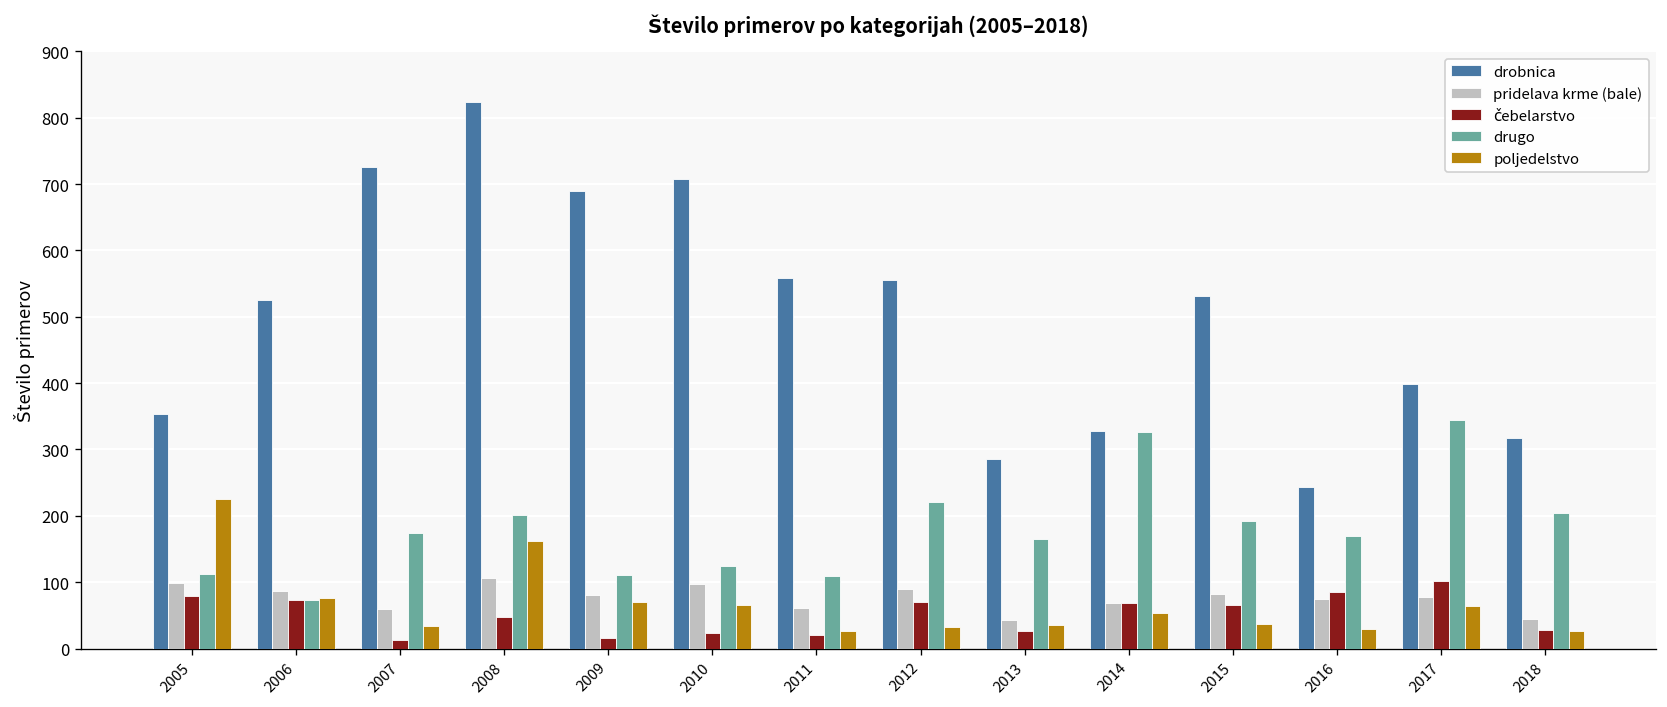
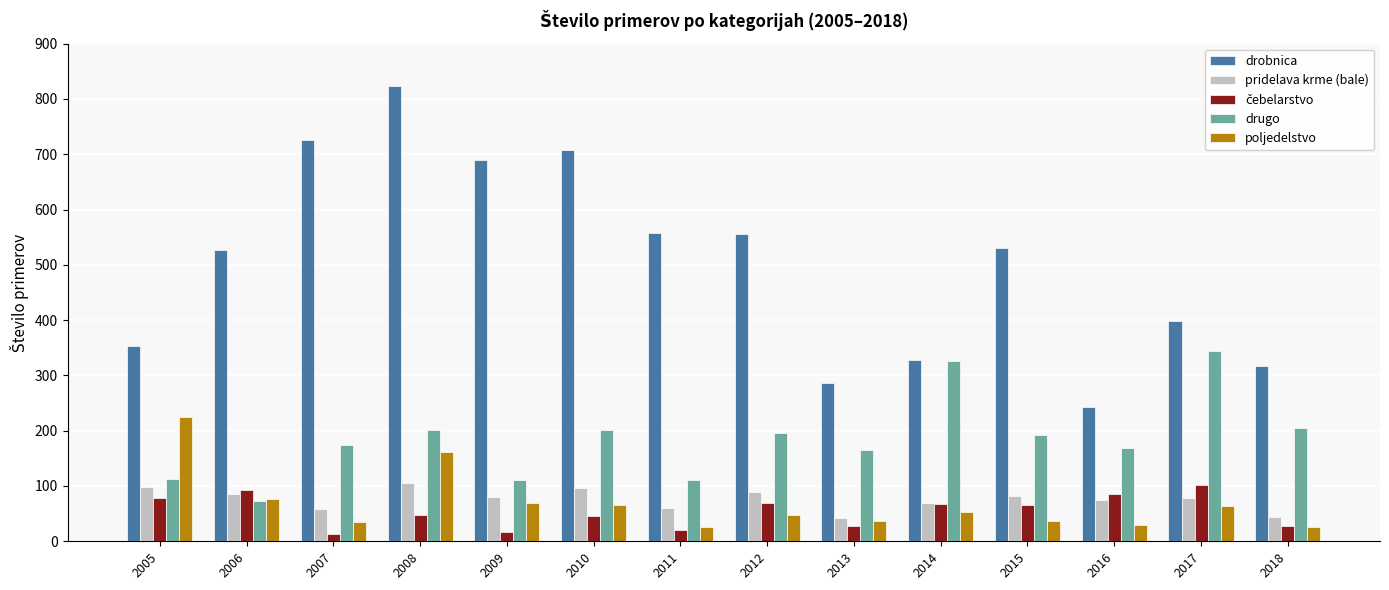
  {
    "drobnica": {
      "2005": 350,
      "2006": 530,
      "2007": 730,
      "2008": 820,
      "2009": 690,
      "2010": 710,
      "2011": 560,
      "2012": 560,
      "2013": 290,
      "2014": 330,
      "2015": 530,
      "2016": 240,
      "2017": 400,
      "2018": 320
    },
    "pridelava krme (bale)": {
      "2005": 100,
      "2006": 90,
      "2007": 60,
      "2008": 110,
      "2009": 80,
      "2010": 100,
      "2011": 60,
      "2012": 90,
      "2013": 40,
      "2014": 70,
      "2015": 80,
      "2016": 80,
      "2017": 80,
      "2018": 40
    },
    "čebelarstvo": {
      "2005": 80,
-     "2006": 70,
+     "2006": 90,
      "2007": 10,
      "2008": 50,
      "2009": 20,
-     "2010": 20,
+     "2010": 50,
      "2011": 20,
      "2012": 70,
      "2013": 30,
      "2014": 70,
      "2015": 70,
      "2016": 90,
      "2017": 100,
      "2018": 30
    },
    "drugo": {
      "2005": 110,
      "2006": 70,
      "2007": 170,
      "2008": 200,
      "2009": 110,
-     "2010": 130,
+     "2010": 200,
      "2011": 110,
-     "2012": 220,
+     "2012": 200,
      "2013": 170,
      "2014": 330,
      "2015": 190,
      "2016": 170,
      "2017": 350,
      "2018": 200
    },
    "poljedelstvo": {
      "2005": 230,
      "2006": 80,
      "2007": 30,
      "2008": 160,
      "2009": 70,
      "2010": 70,
      "2011": 30,
-     "2012": 30,
+     "2012": 50,
      "2013": 40,
      "2014": 50,
      "2015": 40,
      "2016": 30,
      "2017": 60,
      "2018": 30
    }
  }
